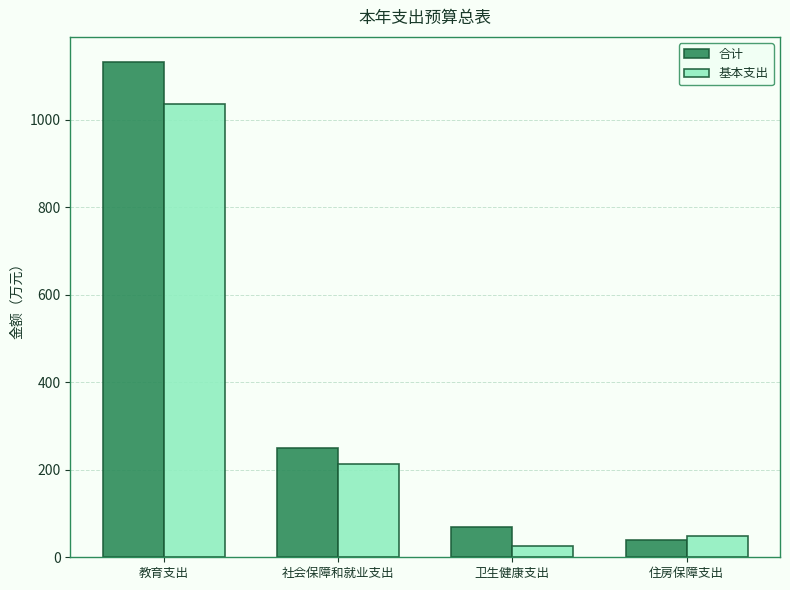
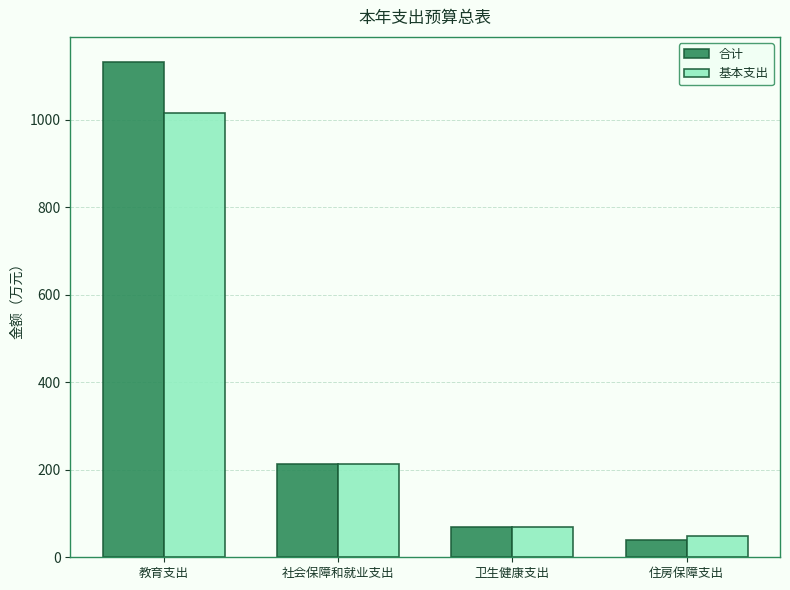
  {
    "合计": {
      "教育支出": 1130,
-     "社会保障和就业支出": 250,
+     "社会保障和就业支出": 210,
      "卫生健康支出": 70,
      "住房保障支出": 40
    },
    "基本支出": {
-     "教育支出": 1040,
+     "教育支出": 1020,
      "社会保障和就业支出": 210,
-     "卫生健康支出": 30,
+     "卫生健康支出": 70,
      "住房保障支出": 50
    }
  }
